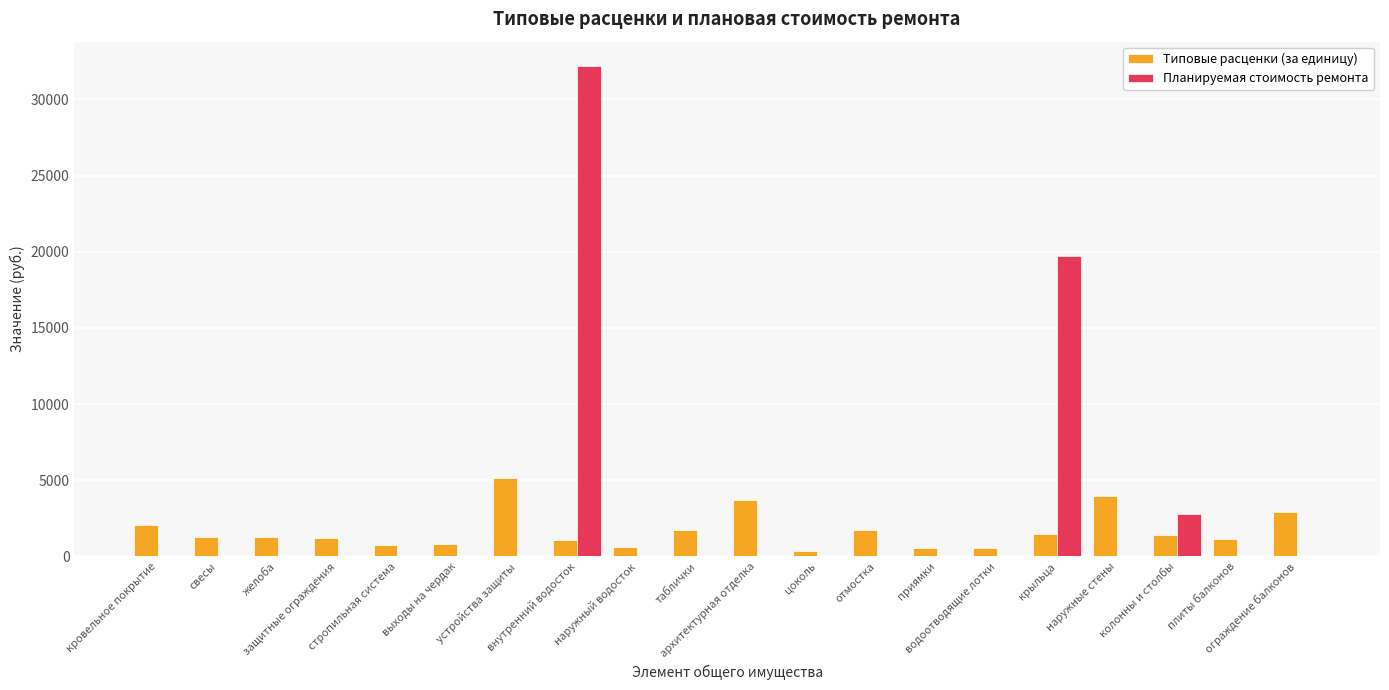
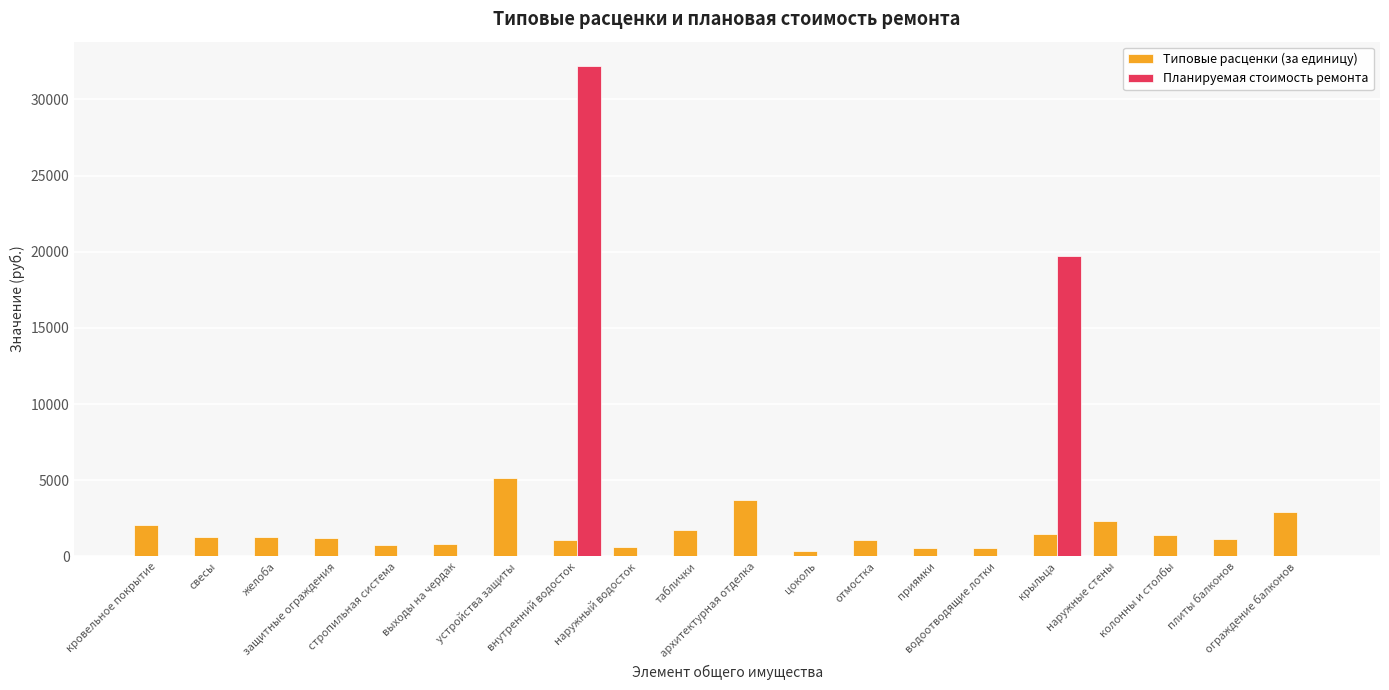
  {
    "Типовые расценки (за единицу)": {
      "кровельное покрытие": 2100,
      "свесы": 1300,
      "желоба": 1300,
      "защитные ограждения": 1200,
      "стропильная система": 800,
      "выходы на чердак": 800,
      "устройства защиты": 5100,
      "внутренний водосток": 1100,
      "наружный водосток": 600,
      "таблички": 1700,
      "архитектурная отделка": 3700,
      "цоколь": 400,
-     "отмостка": 1800,
+     "отмостка": 1100,
      "приямки": 600,
      "водоотводящие лотки": 500,
      "крыльца": 1500,
-     "наружные стены": 4000,
+     "наружные стены": 2300,
      "колонны и столбы": 1400,
      "плиты балконов": 1100,
      "ограждение балконов": 2900
    },
    "Планируемая стоимость ремонта": {
      "кровельное покрытие": 0,
      "свесы": 0,
      "желоба": 0,
      "защитные ограждения": 0,
      "стропильная система": 0,
      "выходы на чердак": 0,
      "устройства защиты": 0,
      "внутренний водосток": 32200,
      "наружный водосток": 0,
      "таблички": 0,
      "архитектурная отделка": 0,
      "цоколь": 0,
      "отмостка": 0,
      "приямки": 0,
      "водоотводящие лотки": 0,
      "крыльца": 19700,
      "наружные стены": 0,
-     "колонны и столбы": 2800,
+     "колонны и столбы": 0,
      "плиты балконов": 0,
      "ограждение балконов": 0
    }
  }
